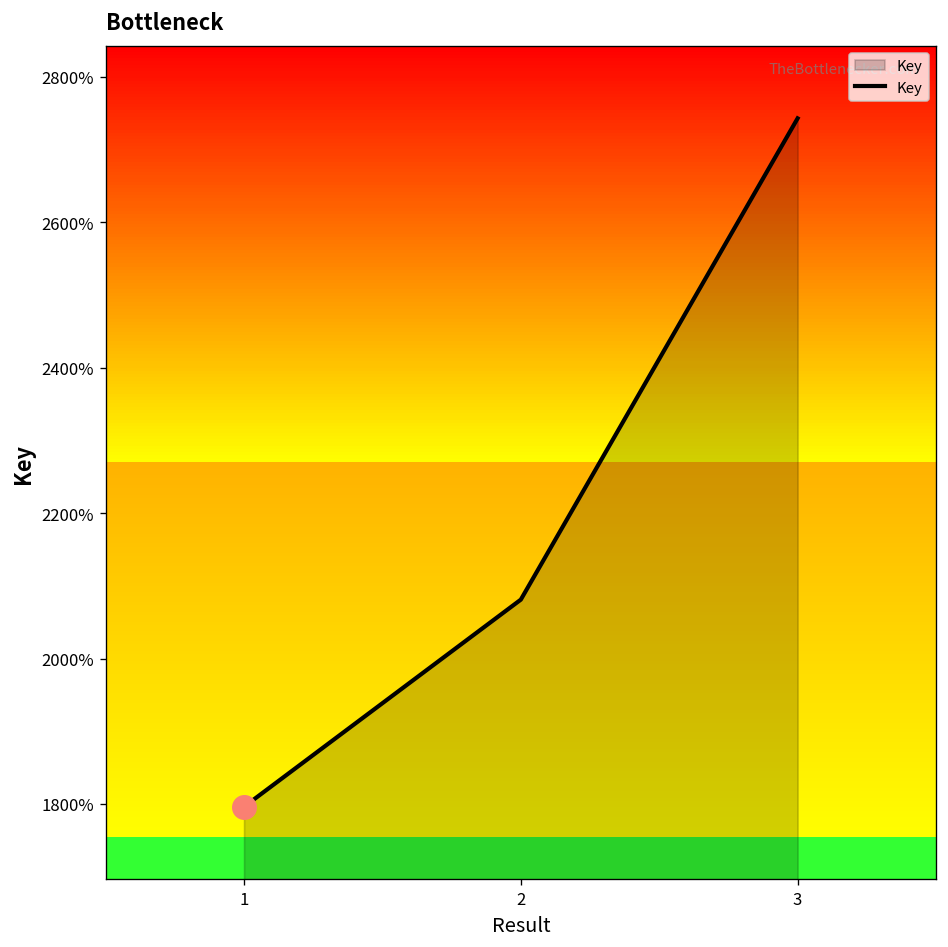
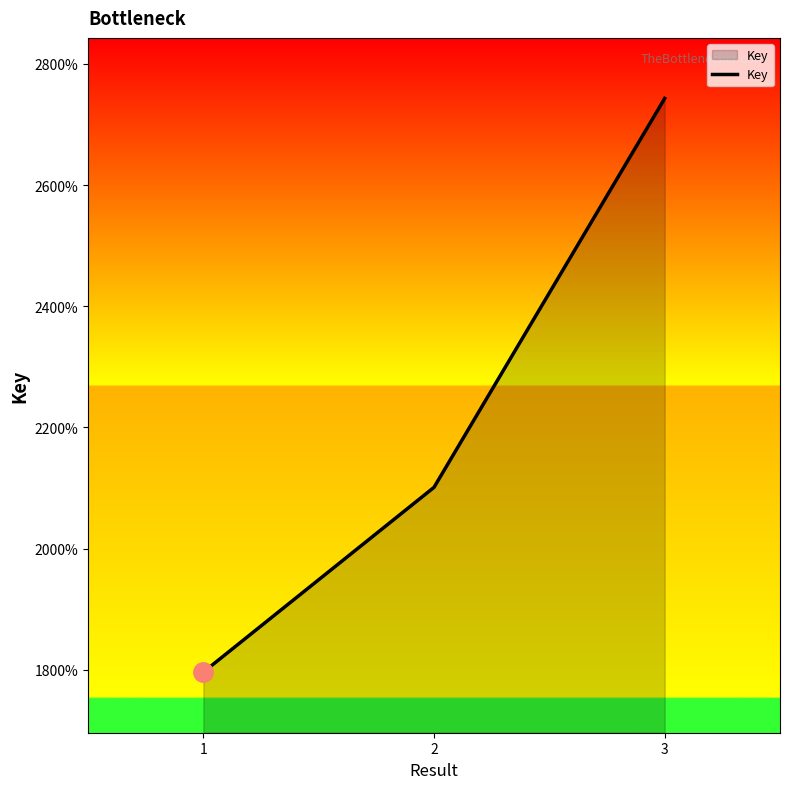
  {
    "Key": {
-     "2": "2080%",
+     "2": "2100%",
      "3": "2740%"
    }
  }
